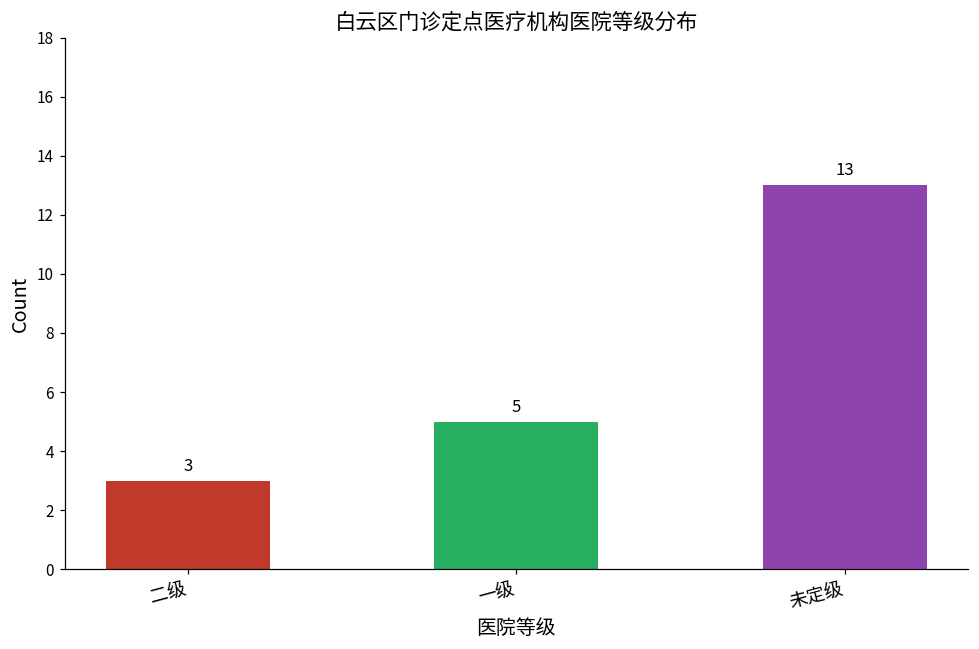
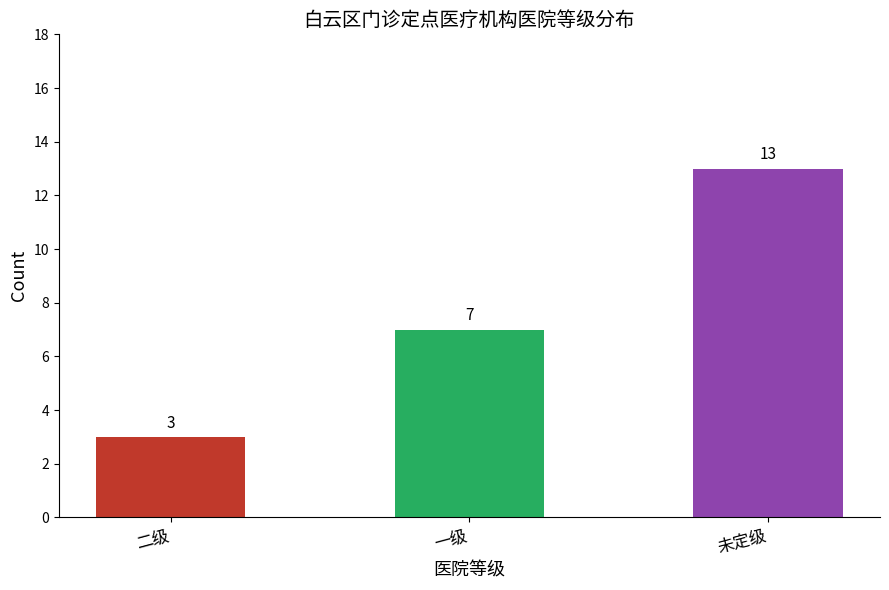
  {
    "二级": 3,
-   "一级": 5,
+   "一级": 7,
    "未定级": 13
  }
